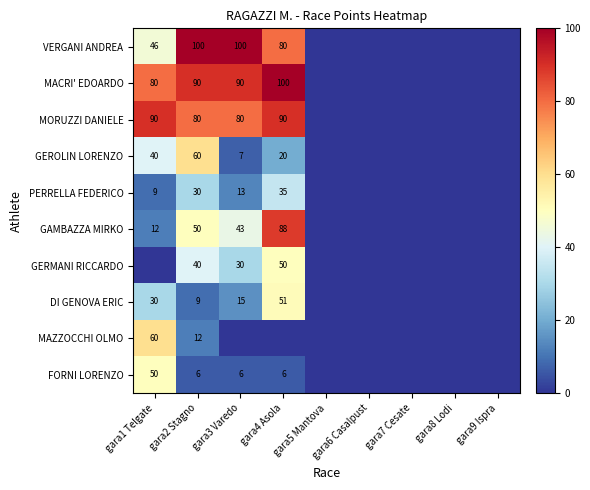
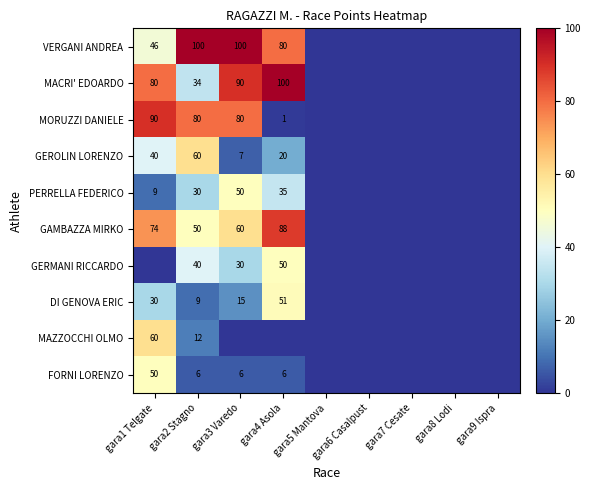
  {
    "VERGANI ANDREA": {
      "gara1 Telgate": 46,
      "gara2 Stagno": 100,
      "gara3 Varedo": 100,
      "gara4 Asola": 80
    },
    "MACRI' EDOARDO": {
      "gara1 Telgate": 80,
-     "gara2 Stagno": 90,
+     "gara2 Stagno": 34,
      "gara3 Varedo": 90,
      "gara4 Asola": 100
    },
    "MORUZZI DANIELE": {
      "gara1 Telgate": 90,
      "gara2 Stagno": 80,
      "gara3 Varedo": 80,
-     "gara4 Asola": 90
+     "gara4 Asola": 1
    },
    "GEROLIN LORENZO": {
      "gara1 Telgate": 40,
      "gara2 Stagno": 60,
      "gara3 Varedo": 7,
      "gara4 Asola": 20
    },
    "PERRELLA FEDERICO": {
      "gara1 Telgate": 9,
      "gara2 Stagno": 30,
-     "gara3 Varedo": 13,
+     "gara3 Varedo": 50,
      "gara4 Asola": 35
    },
    "GAMBAZZA MIRKO": {
-     "gara1 Telgate": 12,
+     "gara1 Telgate": 74,
      "gara2 Stagno": 50,
-     "gara3 Varedo": 43,
+     "gara3 Varedo": 60,
      "gara4 Asola": 88
    },
    "GERMANI RICCARDO": {
      "gara2 Stagno": 40,
      "gara3 Varedo": 30,
      "gara4 Asola": 50
    },
    "DI GENOVA ERIC": {
      "gara1 Telgate": 30,
      "gara2 Stagno": 9,
      "gara3 Varedo": 15,
      "gara4 Asola": 51
    },
    "MAZZOCCHI OLMO": {
      "gara1 Telgate": 60,
      "gara2 Stagno": 12
    },
    "FORNI LORENZO": {
      "gara1 Telgate": 50,
      "gara2 Stagno": 6,
      "gara3 Varedo": 6,
      "gara4 Asola": 6
    }
  }
